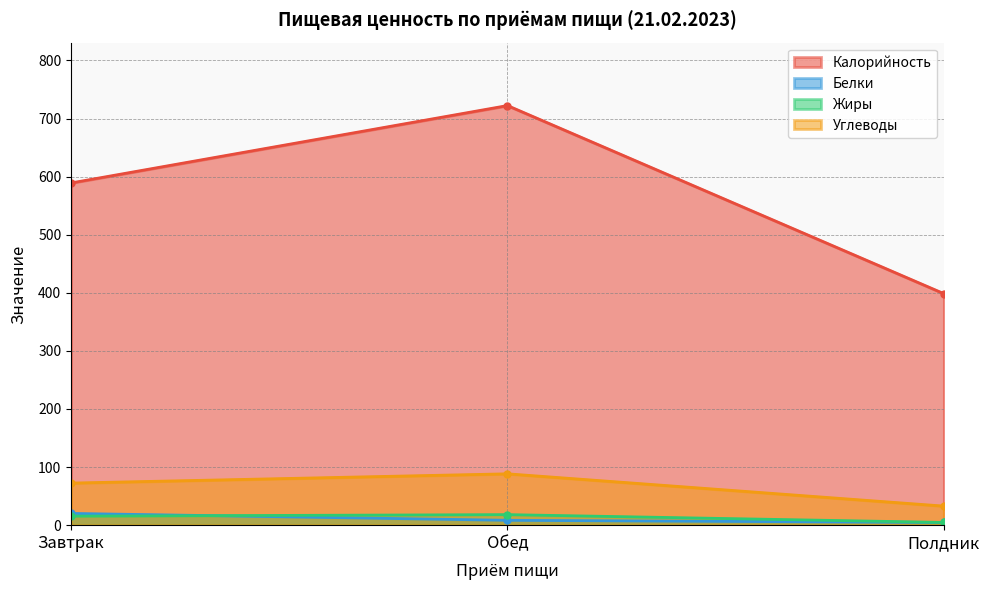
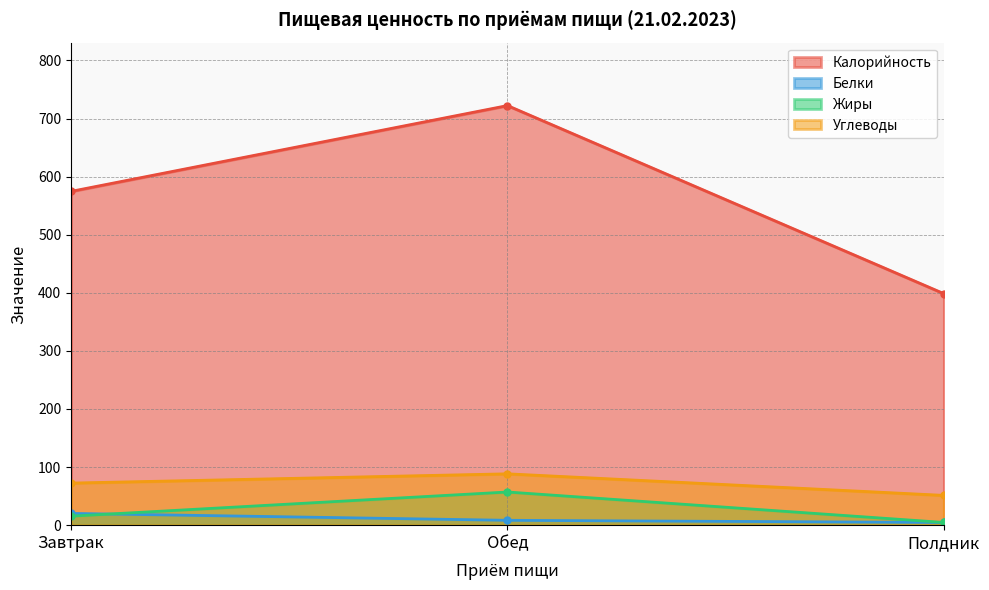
  {
    "Калорийность": {
-     "Завтрак": 590,
+     "Завтрак": 570,
      "Обед": 720,
      "Полдник": 400
    },
    "Белки": {
      "Завтрак": 20,
      "Обед": 10
    },
    "Жиры": {
      "Завтрак": 20,
-     "Обед": 20
+     "Обед": 60
    },
    "Углеводы": {
      "Завтрак": 70,
      "Обед": 90,
-     "Полдник": 30
+     "Полдник": 50
    }
  }
